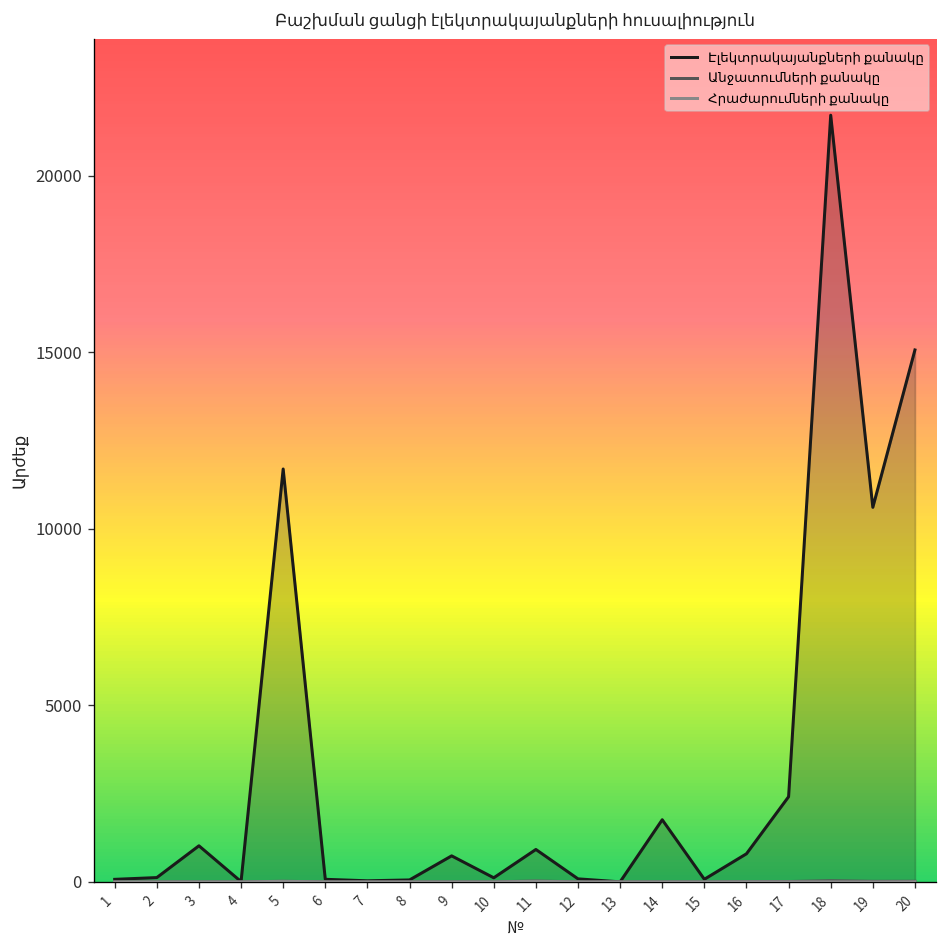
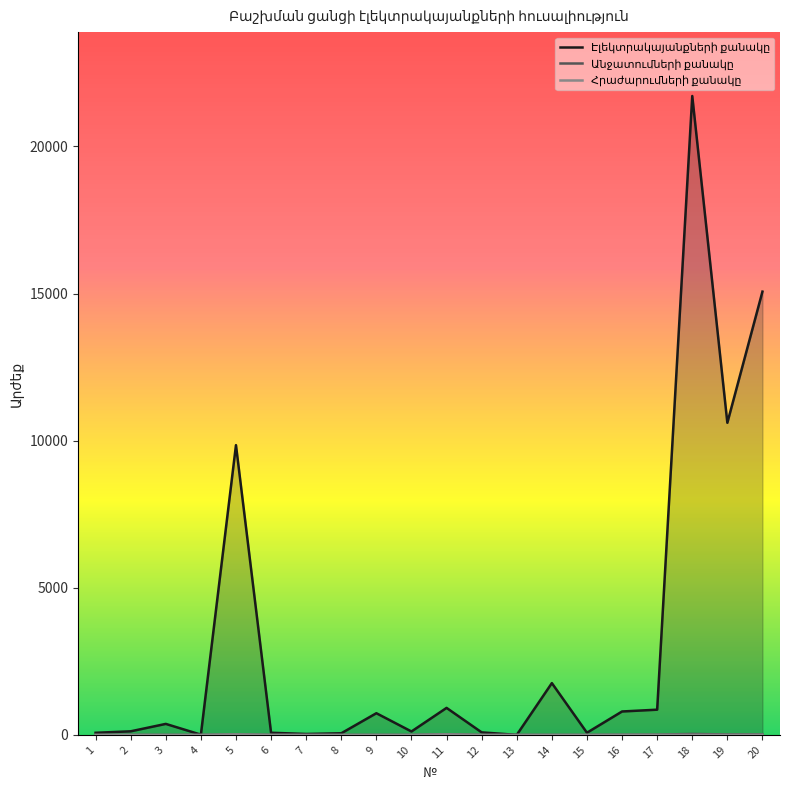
  {
    "Էլեկտրակայանքների քանակը": {
      "2": 100,
-     "3": 1000,
-     "5": 11700,
+     "3": 400,
+     "5": 9800,
      "9": 700,
      "10": 100,
      "11": 900,
      "14": 1800,
      "16": 800,
-     "17": 2400,
+     "17": 900,
      "18": 21700,
      "19": 10600,
      "20": 15100
    }
  }
